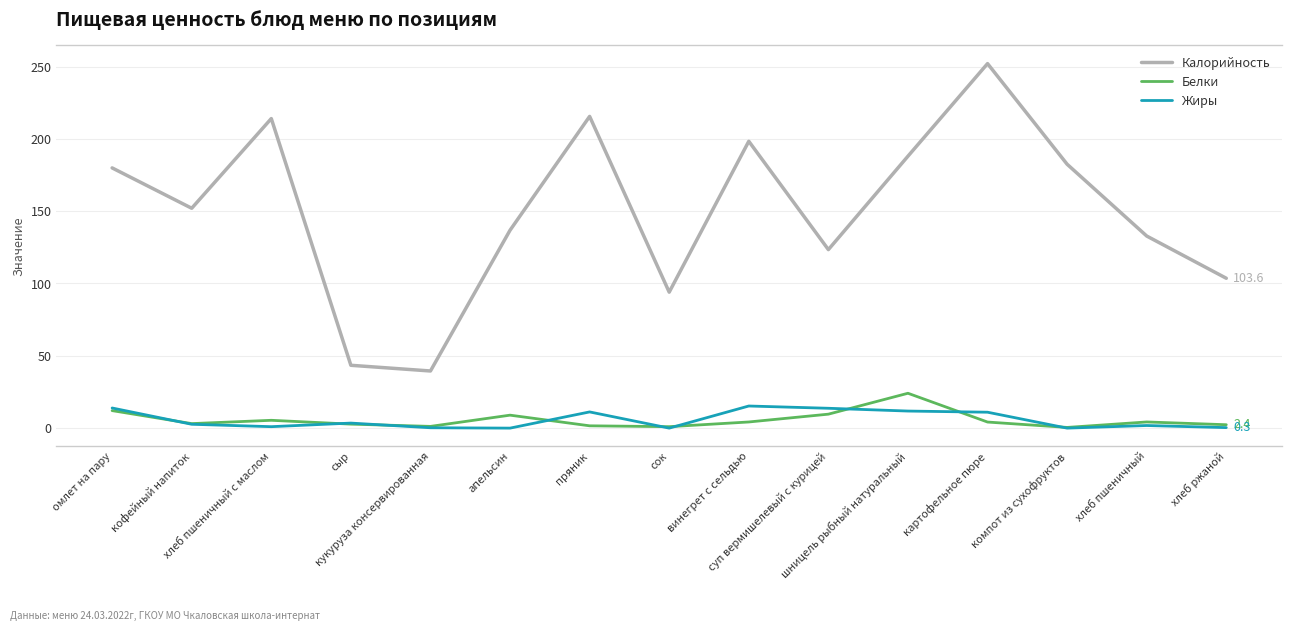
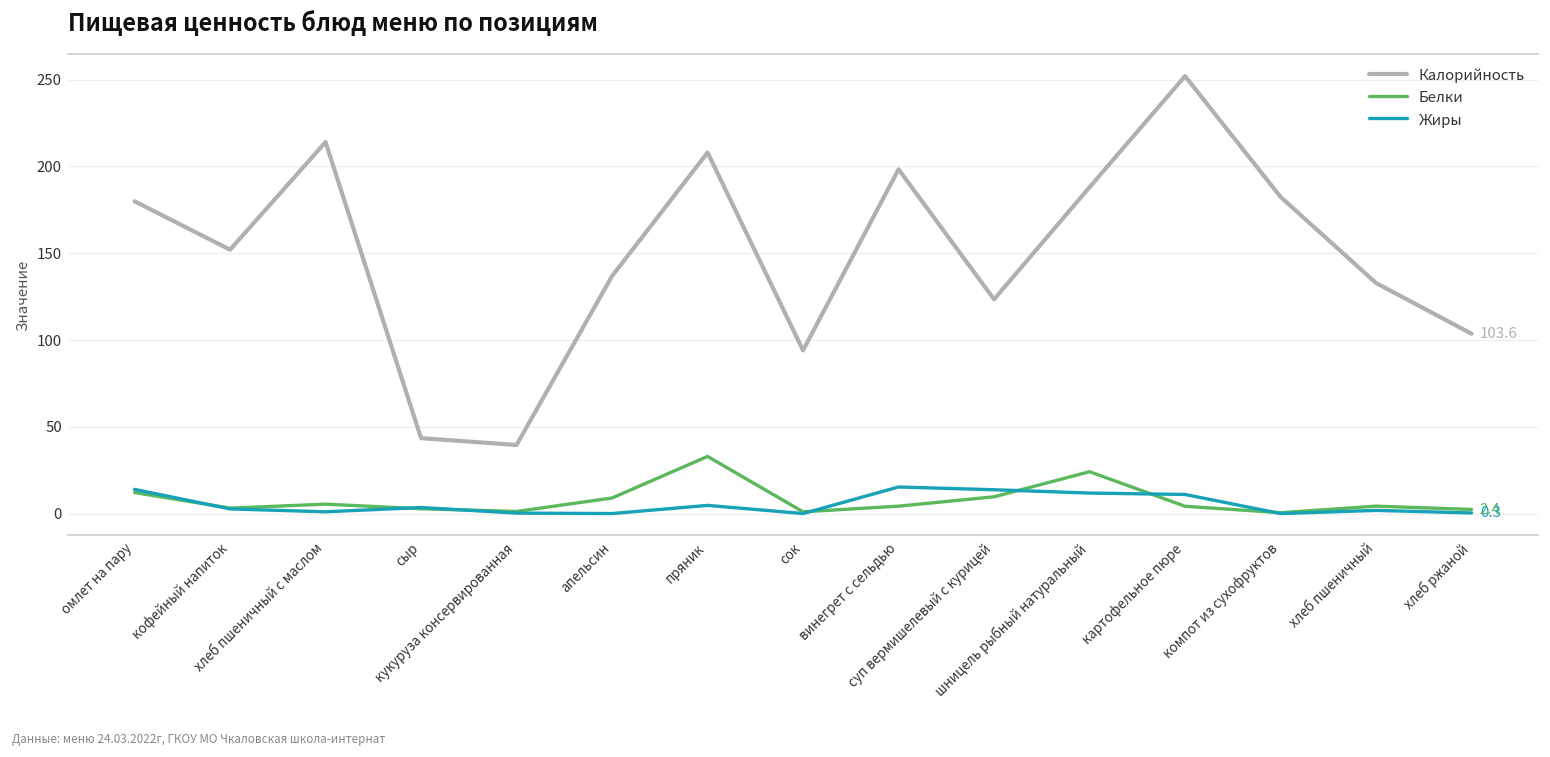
  {
    "Калорийность": {
      "омлет на пару": 180,
      "кофейный напиток": 152,
      "хлеб пшеничный с маслом": 214,
      "сыр": 43,
      "кукуруза консервированная": 40,
      "апельсин": 137,
-     "пряник": 216,
+     "пряник": 208,
      "сок": 94,
      "винегрет с сельдью": 198,
      "суп вермишелевый с курицей": 123,
      "шницель рыбный натуральный": 188,
      "картофельное пюре": 252,
      "компот из сухофруктов": 182,
      "хлеб пшеничный": 133
    },
    "Белки": {
      "омлет на пару": 12,
      "хлеб пшеничный с маслом": 5,
      "апельсин": 9,
-     "пряник": 2,
+     "пряник": 33,
      "винегрет с сельдью": 4,
      "суп вермишелевый с курицей": 10,
      "шницель рыбный натуральный": 24,
      "картофельное пюре": 4,
      "хлеб пшеничный": 4
    },
    "Жиры": {
      "омлет на пару": 14,
      "хлеб пшеничный с маслом": 1,
      "апельсин": 0,
-     "пряник": 11,
+     "пряник": 5,
      "винегрет с сельдью": 15,
      "суп вермишелевый с курицей": 14,
      "шницель рыбный натуральный": 12,
      "картофельное пюре": 11,
      "хлеб пшеничный": 2
    }
  }
